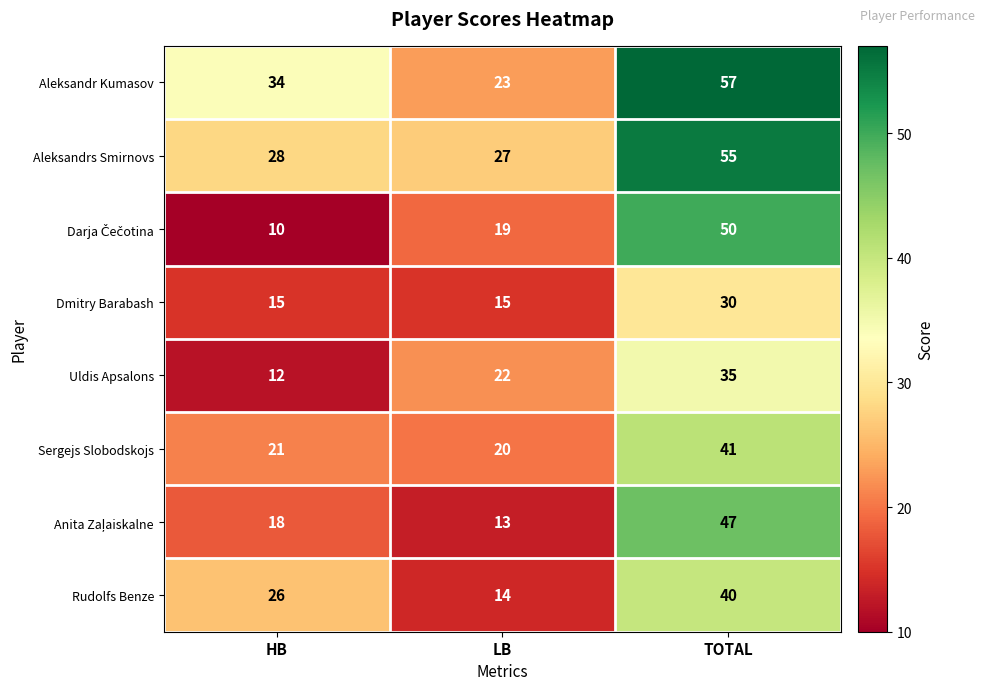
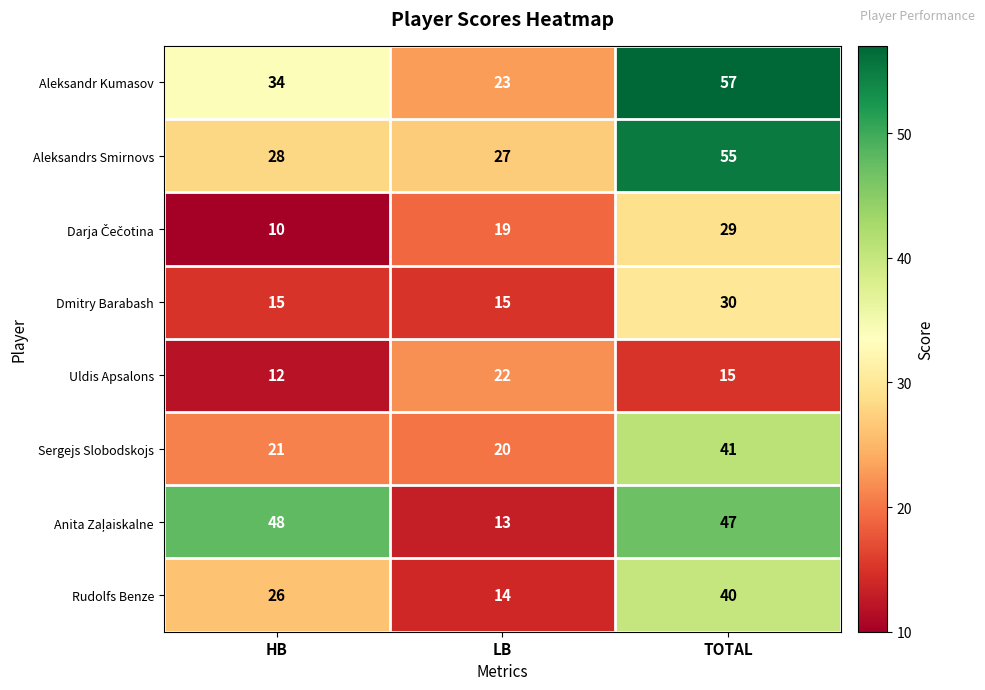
  {
    "Aleksandr Kumasov": {
      "HB": 34,
      "LB": 23,
      "TOTAL": 57
    },
    "Aleksandrs Smirnovs": {
      "HB": 28,
      "LB": 27,
      "TOTAL": 55
    },
    "Darja Čečotina": {
      "HB": 10,
      "LB": 19,
-     "TOTAL": 50
+     "TOTAL": 29
    },
    "Dmitry Barabash": {
      "HB": 15,
      "LB": 15,
      "TOTAL": 30
    },
    "Uldis Apsalons": {
      "HB": 12,
      "LB": 22,
-     "TOTAL": 35
+     "TOTAL": 15
    },
    "Sergejs Slobodskojs": {
      "HB": 21,
      "LB": 20,
      "TOTAL": 41
    },
    "Anita Zaļaiskalne": {
-     "HB": 18,
+     "HB": 48,
      "LB": 13,
      "TOTAL": 47
    },
    "Rudolfs Benze": {
      "HB": 26,
      "LB": 14,
      "TOTAL": 40
    }
  }
